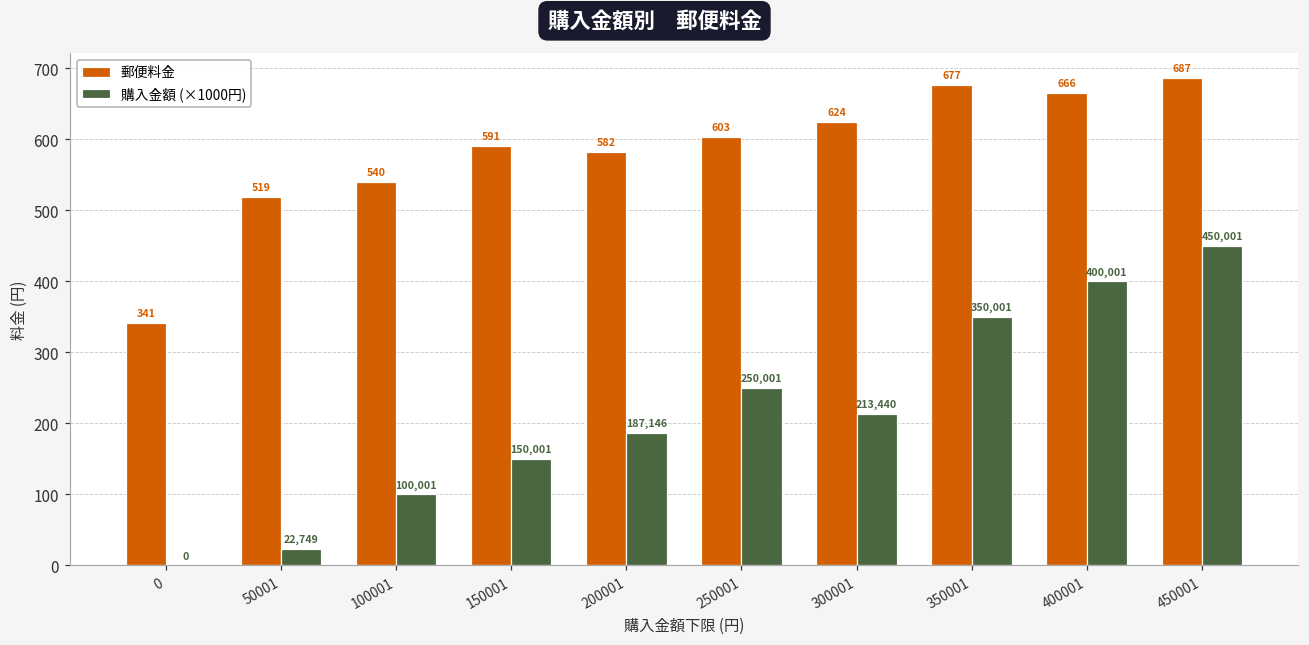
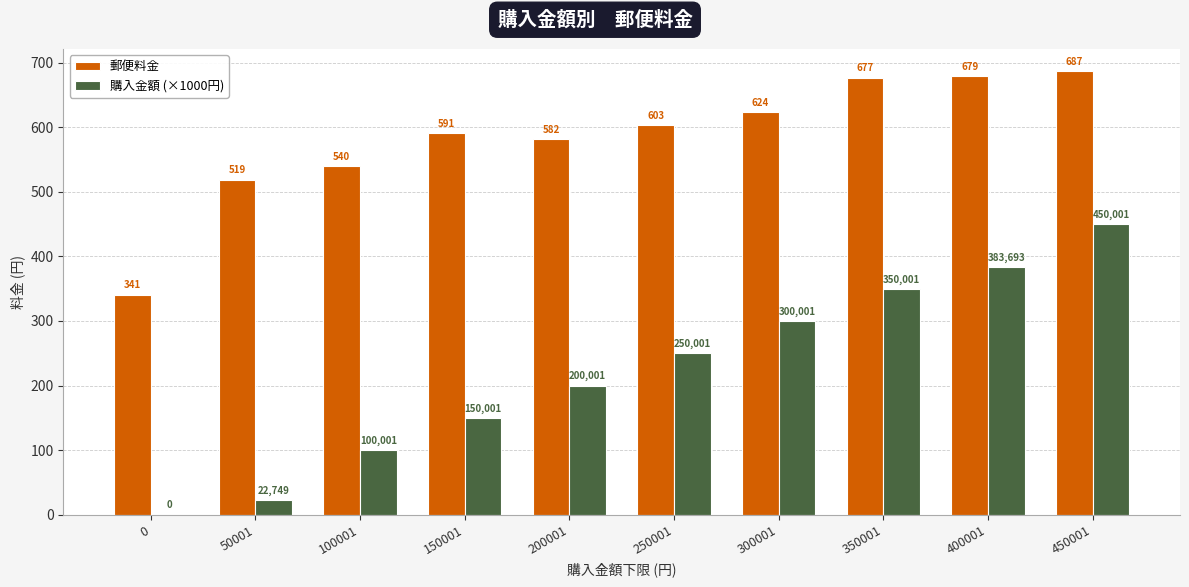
  {
    "郵便料金": {
      "0": "341",
      "50001": "519",
      "100001": "540",
      "150001": "591",
      "200001": "582",
      "250001": "603",
      "300001": "624",
      "350001": "677",
-     "400001": "666",
+     "400001": "679",
      "450001": "687"
    },
    "購入金額 (×1000円)": {
      "0": "0",
-     "200001": "187,146",
-     "300001": "213,440",
-     "400001": "400,001"
+     "200001": "200,001",
+     "300001": "300,001",
+     "400001": "383,693"
    }
  }
